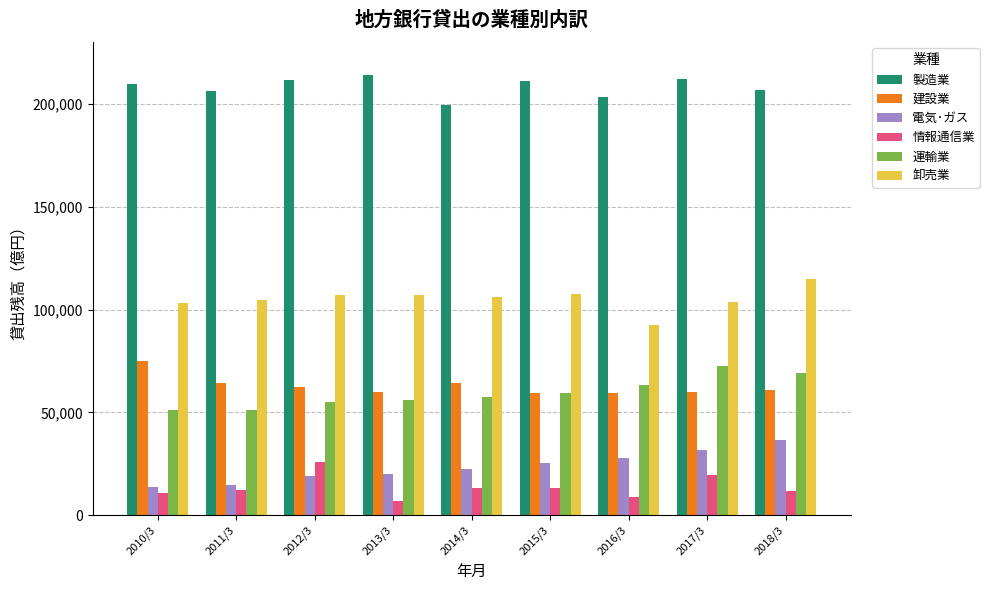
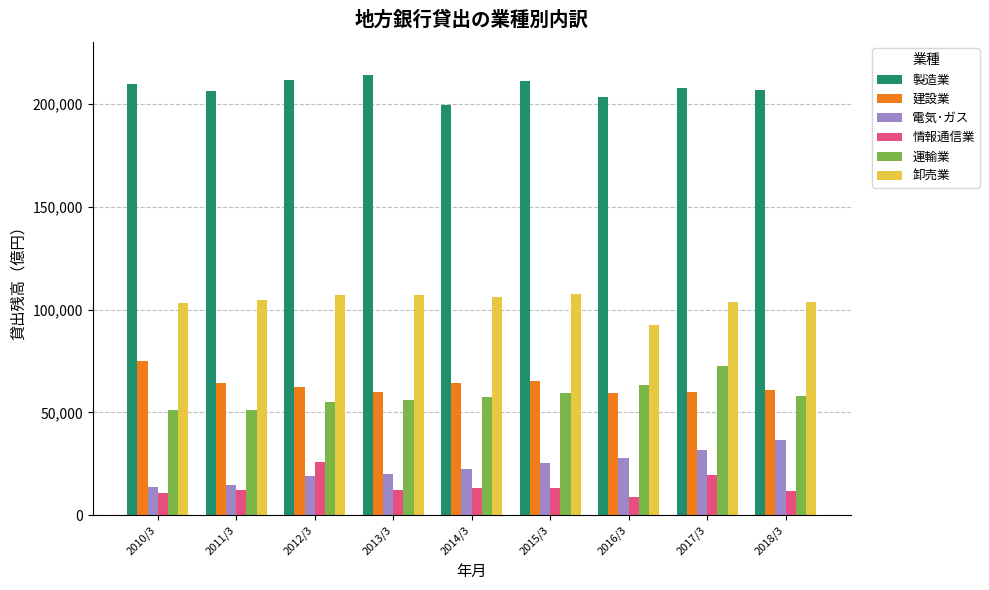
  {
    "製造業": {
      "2010/3": "210,000",
      "2011/3": "206,000",
      "2012/3": "212,000",
      "2013/3": "214,000",
      "2014/3": "200,000",
      "2015/3": "211,000",
      "2016/3": "203,000",
-     "2017/3": "212,000",
+     "2017/3": "208,000",
      "2018/3": "207,000"
    },
    "建設業": {
      "2010/3": "75,000",
      "2011/3": "64,000",
      "2012/3": "62,000",
      "2013/3": "60,000",
      "2014/3": "64,000",
-     "2015/3": "59,000",
+     "2015/3": "65,000",
      "2016/3": "60,000",
      "2017/3": "60,000",
      "2018/3": "61,000"
    },
    "電気･ガス": {
      "2010/3": "14,000",
      "2011/3": "15,000",
      "2012/3": "19,000",
      "2013/3": "20,000",
      "2014/3": "23,000",
      "2015/3": "26,000",
      "2016/3": "28,000",
      "2017/3": "32,000",
      "2018/3": "37,000"
    },
    "情報通信業": {
      "2010/3": "11,000",
      "2011/3": "12,000",
      "2012/3": "26,000",
-     "2013/3": "7,000",
+     "2013/3": "12,000",
      "2014/3": "13,000",
      "2015/3": "13,000",
      "2016/3": "9,000",
      "2017/3": "19,000",
      "2018/3": "12,000"
    },
    "運輸業": {
      "2010/3": "51,000",
      "2011/3": "51,000",
      "2012/3": "55,000",
      "2013/3": "56,000",
      "2014/3": "58,000",
      "2015/3": "60,000",
      "2016/3": "63,000",
      "2017/3": "73,000",
-     "2018/3": "69,000"
+     "2018/3": "58,000"
    },
    "卸売業": {
      "2010/3": "103,000",
      "2011/3": "105,000",
      "2012/3": "107,000",
      "2013/3": "107,000",
      "2014/3": "106,000",
      "2015/3": "108,000",
      "2016/3": "93,000",
      "2017/3": "104,000",
-     "2018/3": "115,000"
+     "2018/3": "104,000"
    }
  }
